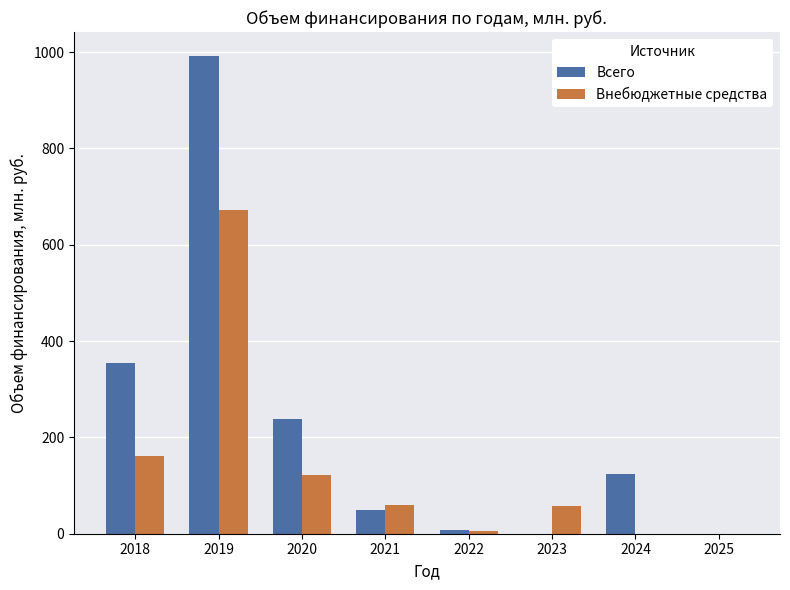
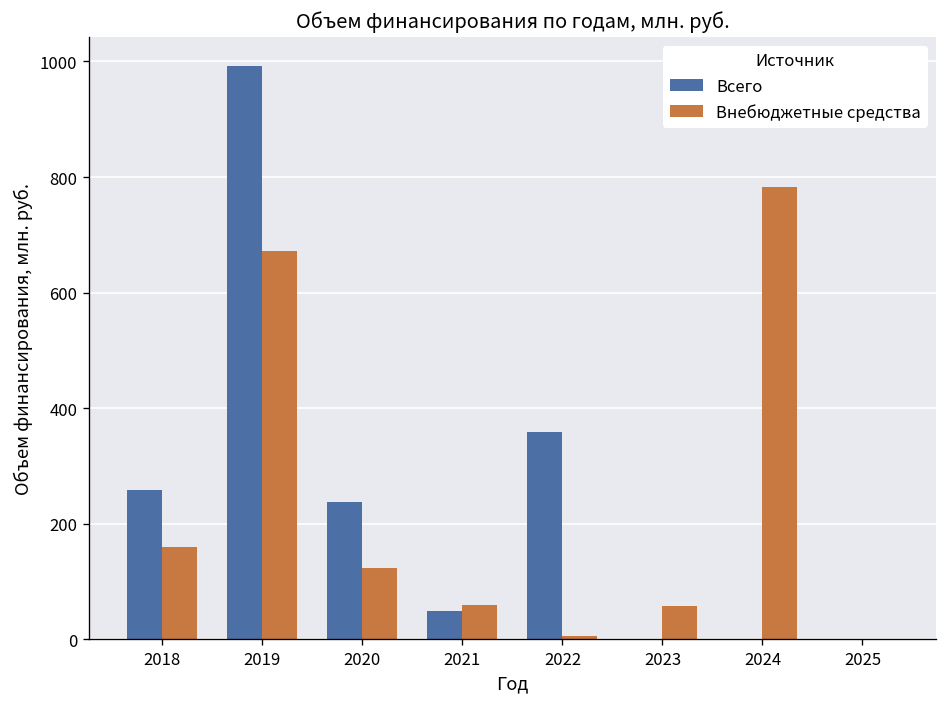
  {
    "Всего": {
-     "2018": 350,
+     "2018": 260,
      "2019": 990,
      "2020": 240,
      "2021": 50,
-     "2022": 10,
+     "2022": 360,
      "2023": 0,
-     "2024": 120,
+     "2024": 0,
      "2025": 0
    },
    "Внебюджетные средства": {
      "2018": 160,
      "2019": 670,
      "2020": 120,
      "2021": 60,
      "2022": 10,
      "2023": 60,
-     "2024": 0,
+     "2024": 780,
      "2025": 0
    }
  }
